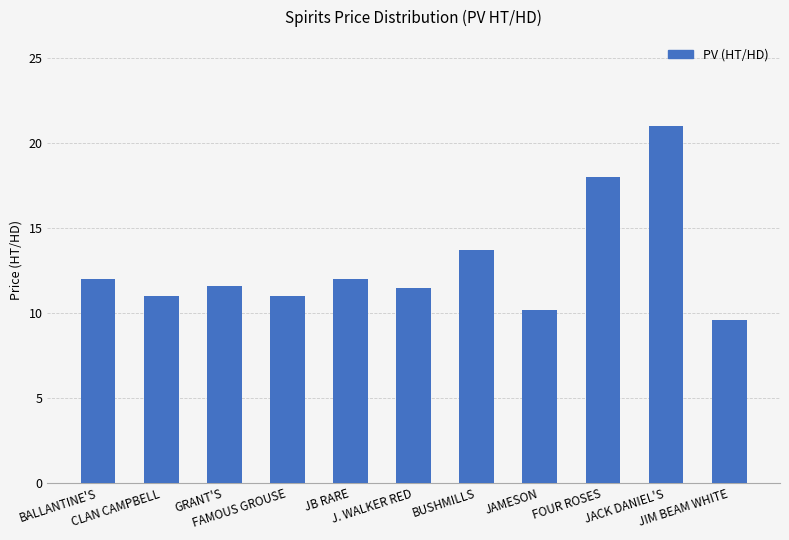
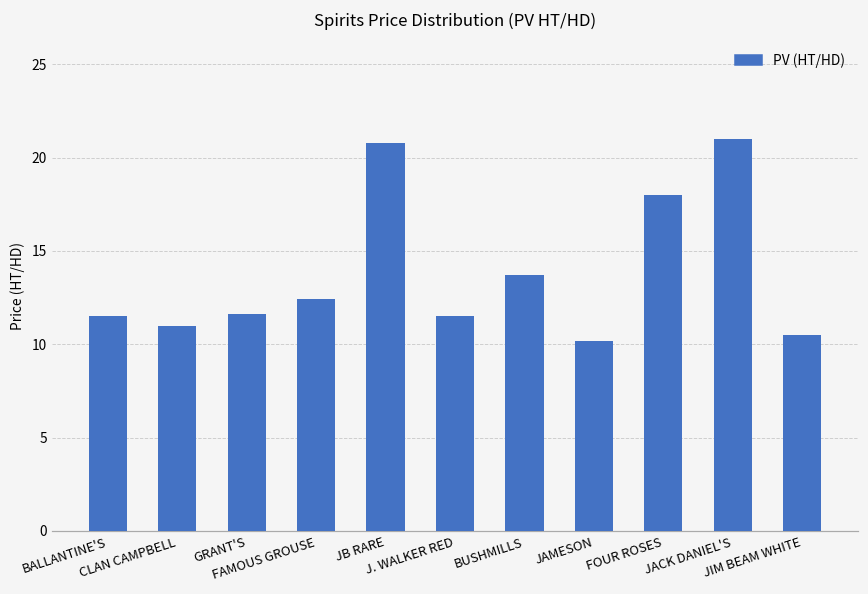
  {
-   "BALLANTINE'S": 12.0,
+   "BALLANTINE'S": 11.5,
    "CLAN CAMPBELL": 11.0,
    "GRANT'S": 11.6,
-   "FAMOUS GROUSE": 11.0,
-   "JB RARE": 12.0,
+   "FAMOUS GROUSE": 12.4,
+   "JB RARE": 20.8,
    "J. WALKER RED": 11.5,
    "BUSHMILLS": 13.7,
    "JAMESON": 10.2,
    "FOUR ROSES": 18.0,
    "JACK DANIEL'S": 21.0,
-   "JIM BEAM WHITE": 9.6
+   "JIM BEAM WHITE": 10.5
  }
